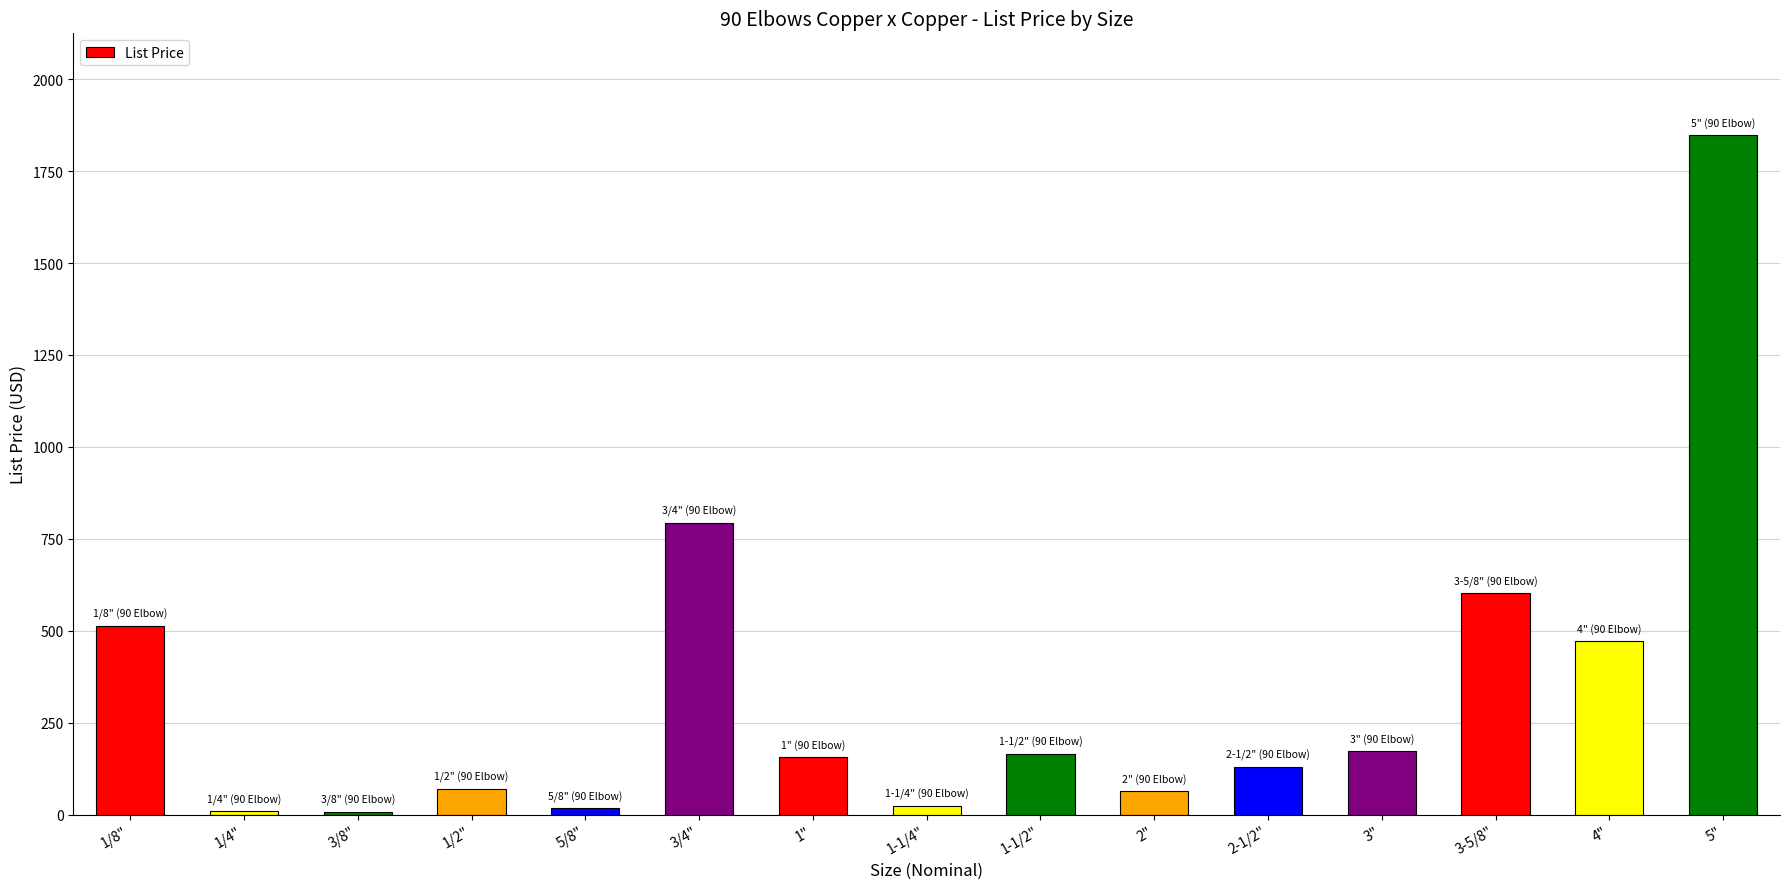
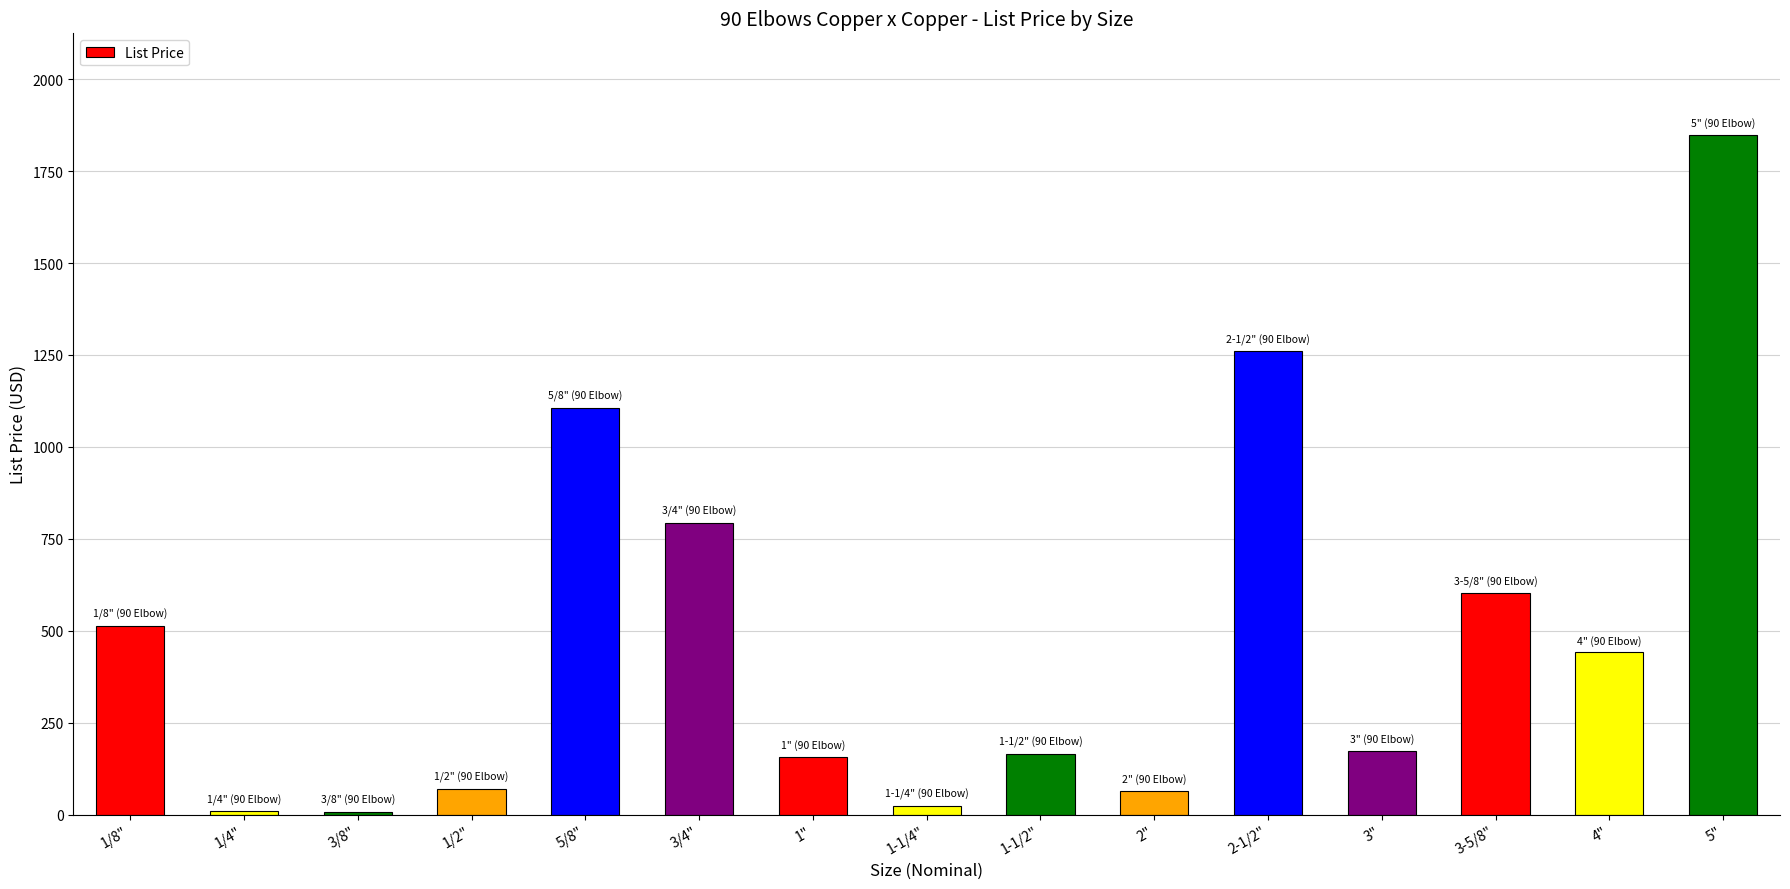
  {
-   "5/8\"": 20,
-   "2-1/2\"": 130,
-   "4\"": 470
+   "5/8\"": 1110,
+   "2-1/2\"": 1260,
+   "4\"": 440
  }
